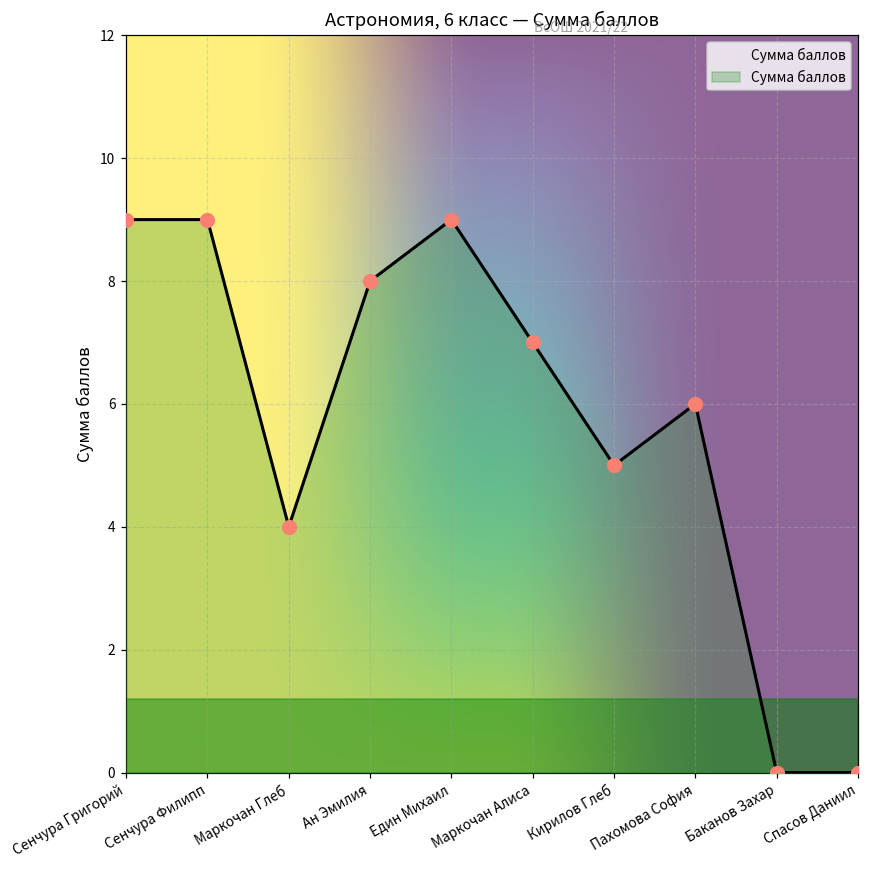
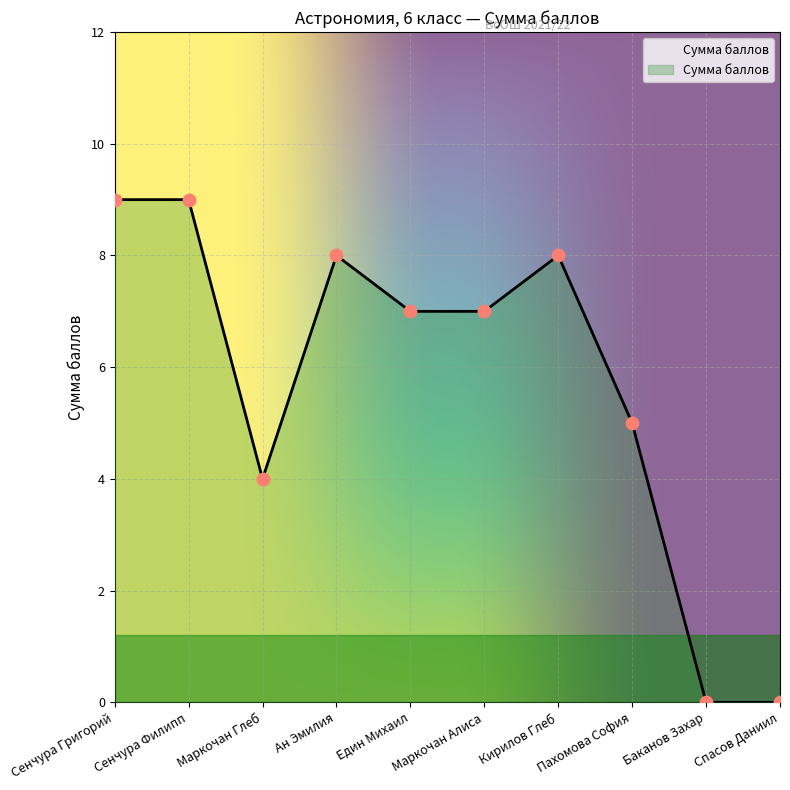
  {
    "Сенчура Григорий": 9,
    "Сенчура Филипп": 9,
    "Маркочан Глеб": 4,
    "Ан Эмилия": 8,
-   "Един Михаил": 9,
+   "Един Михаил": 7,
    "Маркочан Алиса": 7,
-   "Кирилов Глеб": 5,
-   "Пахомова София": 6
+   "Кирилов Глеб": 8,
+   "Пахомова София": 5
  }
